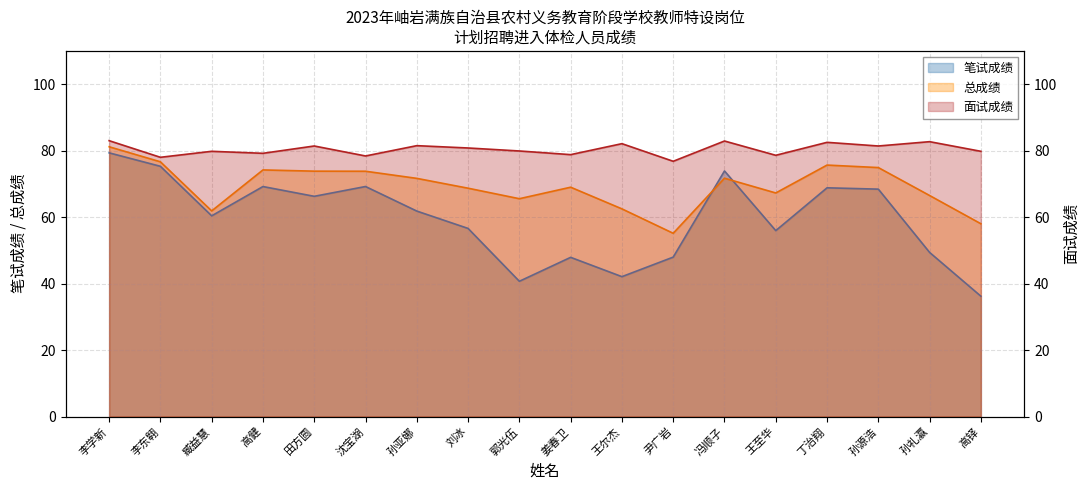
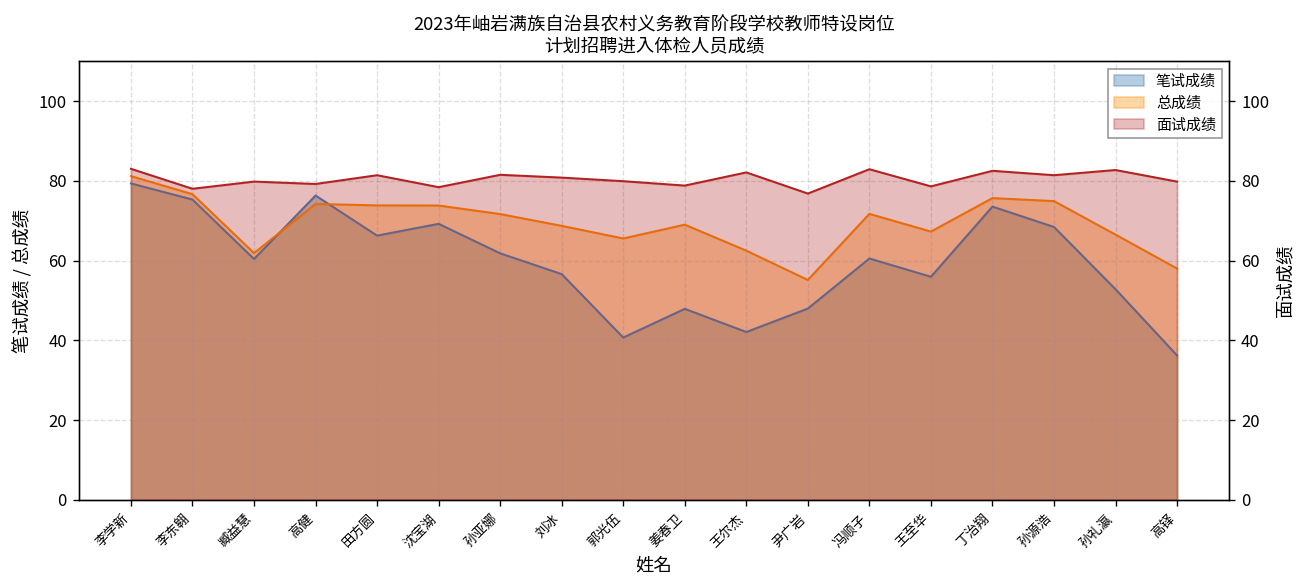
  {
    "笔试成绩": {
      "李学新": 79,
      "李东翱": 75,
      "臧益慧": 60,
-     "高健": 69,
+     "高健": 76,
      "田方圆": 66,
      "沈宝湖": 69,
      "孙亚娜": 62,
      "刘冰": 57,
      "郭光伍": 41,
      "姜春卫": 48,
      "王尔杰": 42,
      "尹广岩": 48,
-     "冯顺子": 74,
+     "冯顺子": 61,
      "王至华": 56,
-     "丁治翔": 69,
+     "丁治翔": 74,
      "孙源浩": 68,
-     "孙礼瀛": 49,
+     "孙礼瀛": 53,
      "高铎": 36
    },
    "总成绩": {
      "李学新": 81,
      "李东翱": 77,
      "臧益慧": 62,
      "高健": 74,
      "田方圆": 74,
      "沈宝湖": 74,
      "孙亚娜": 72,
      "刘冰": 69,
      "郭光伍": 66,
      "姜春卫": 69,
      "王尔杰": 62,
      "尹广岩": 55,
      "冯顺子": 72,
      "王至华": 67,
      "丁治翔": 76,
      "孙源浩": 75,
      "孙礼瀛": 67,
      "高铎": 58
    },
    "面试成绩": {
      "李学新": 83,
      "李东翱": 78,
      "臧益慧": 80,
      "高健": 79,
      "田方圆": 81,
      "沈宝湖": 78,
      "孙亚娜": 82,
      "刘冰": 81,
      "郭光伍": 80,
      "姜春卫": 79,
      "王尔杰": 82,
      "尹广岩": 77,
      "冯顺子": 83,
      "王至华": 79,
      "丁治翔": 83,
      "孙源浩": 81,
      "孙礼瀛": 83,
      "高铎": 80
    }
  }
